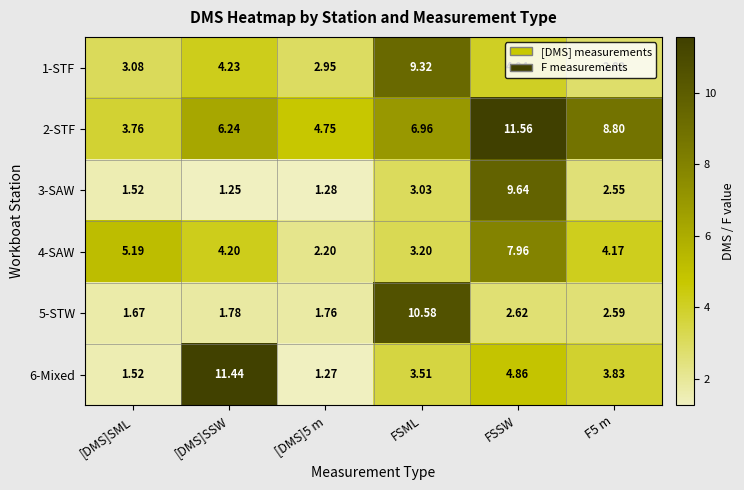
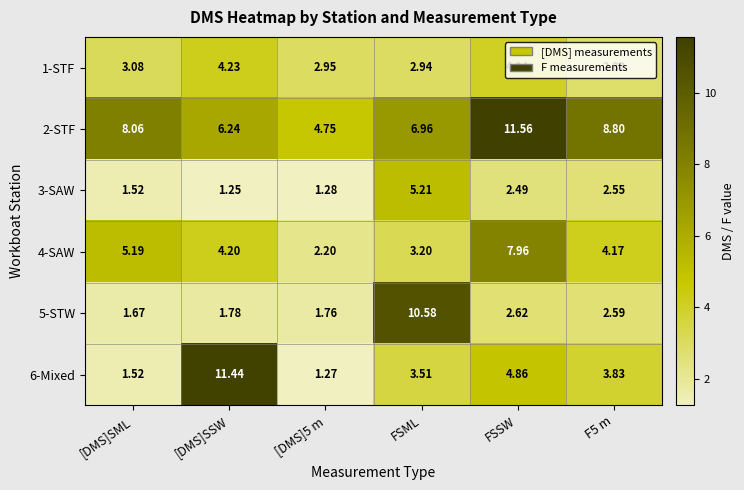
  {
    "1-STF": {
      "[DMS]SML": 3.08,
      "[DMS]SSW": 4.23,
      "[DMS]5 m": 2.95,
-     "FSML": 9.32
+     "FSML": 2.94
    },
    "2-STF": {
-     "[DMS]SML": 3.76,
+     "[DMS]SML": 8.06,
      "[DMS]SSW": 6.24,
      "[DMS]5 m": 4.75,
      "FSML": 6.96,
      "FSSW": 11.56,
      "F5 m": 8.80
    },
    "3-SAW": {
      "[DMS]SML": 1.52,
      "[DMS]SSW": 1.25,
      "[DMS]5 m": 1.28,
-     "FSML": 3.03,
-     "FSSW": 9.64,
+     "FSML": 5.21,
+     "FSSW": 2.49,
      "F5 m": 2.55
    },
    "4-SAW": {
      "[DMS]SML": 5.19,
      "[DMS]SSW": 4.20,
      "[DMS]5 m": 2.20,
      "FSML": 3.20,
      "FSSW": 7.96,
      "F5 m": 4.17
    },
    "5-STW": {
      "[DMS]SML": 1.67,
      "[DMS]SSW": 1.78,
      "[DMS]5 m": 1.76,
      "FSML": 10.58,
      "FSSW": 2.62,
      "F5 m": 2.59
    },
    "6-Mixed": {
      "[DMS]SML": 1.52,
      "[DMS]SSW": 11.44,
      "[DMS]5 m": 1.27,
      "FSML": 3.51,
      "FSSW": 4.86,
      "F5 m": 3.83
    }
  }
